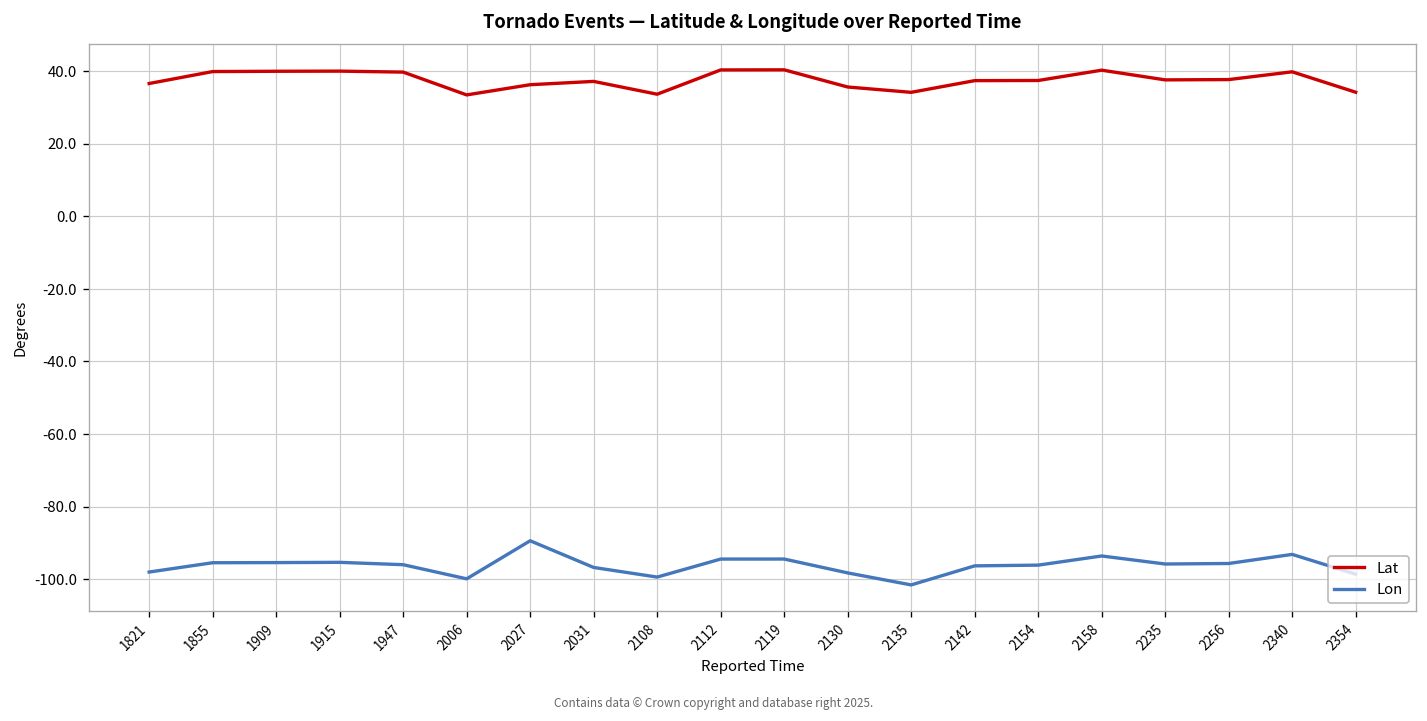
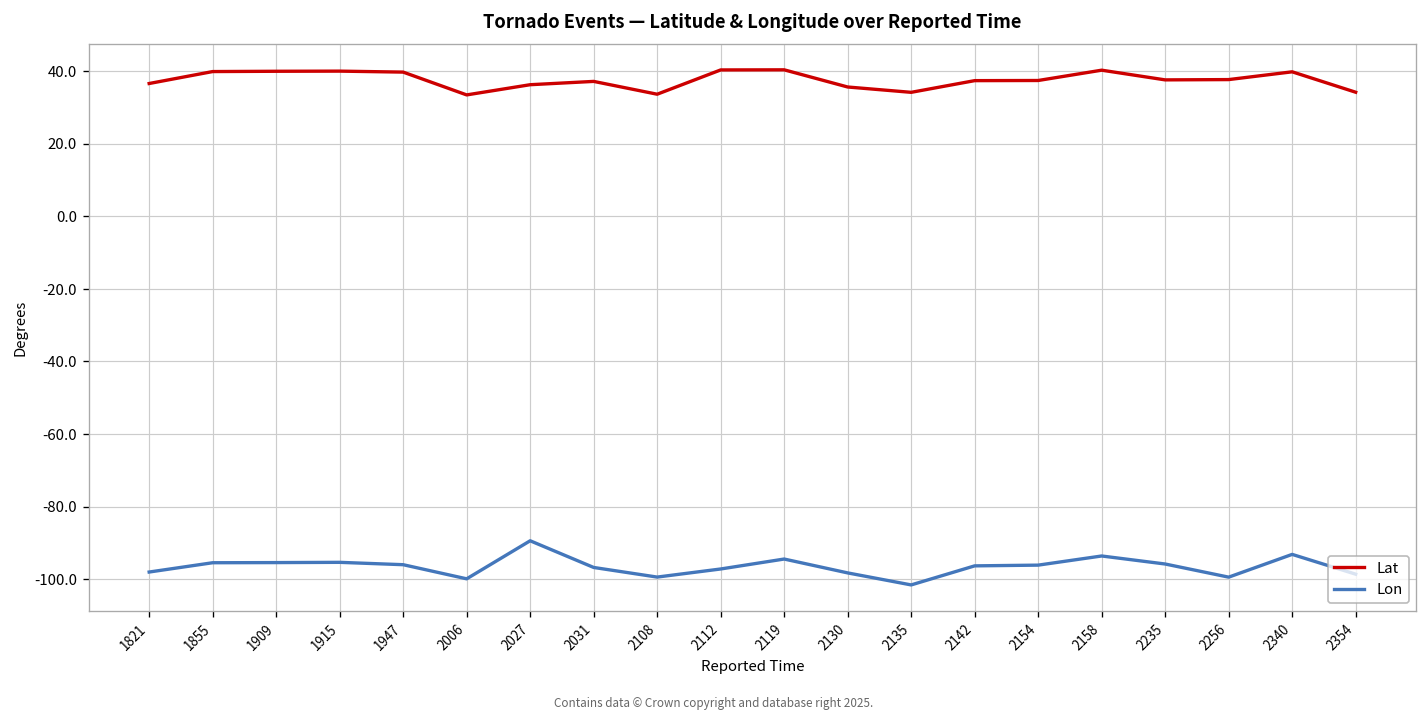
  {
    "Lat": {
      "1821": 37,
      "1855": 40,
      "1909": 40,
      "1915": 40,
      "1947": 40,
      "2006": 33,
      "2027": 36,
      "2031": 37,
      "2108": 34,
      "2112": 40,
      "2119": 40,
      "2130": 36,
      "2135": 34,
      "2142": 37,
      "2154": 37,
      "2158": 40,
      "2235": 38,
      "2256": 38,
      "2340": 40,
      "2354": 34
    },
    "Lon": {
      "1821": -98,
      "1855": -95,
      "1909": -95,
      "1915": -95,
      "1947": -96,
      "2006": -100,
      "2027": -89,
      "2031": -97,
      "2108": -99,
-     "2112": -94,
+     "2112": -97,
      "2119": -94,
      "2130": -98,
      "2135": -102,
      "2142": -96,
      "2154": -96,
      "2158": -94,
      "2235": -96,
-     "2256": -96,
+     "2256": -99,
      "2340": -93
    }
  }
